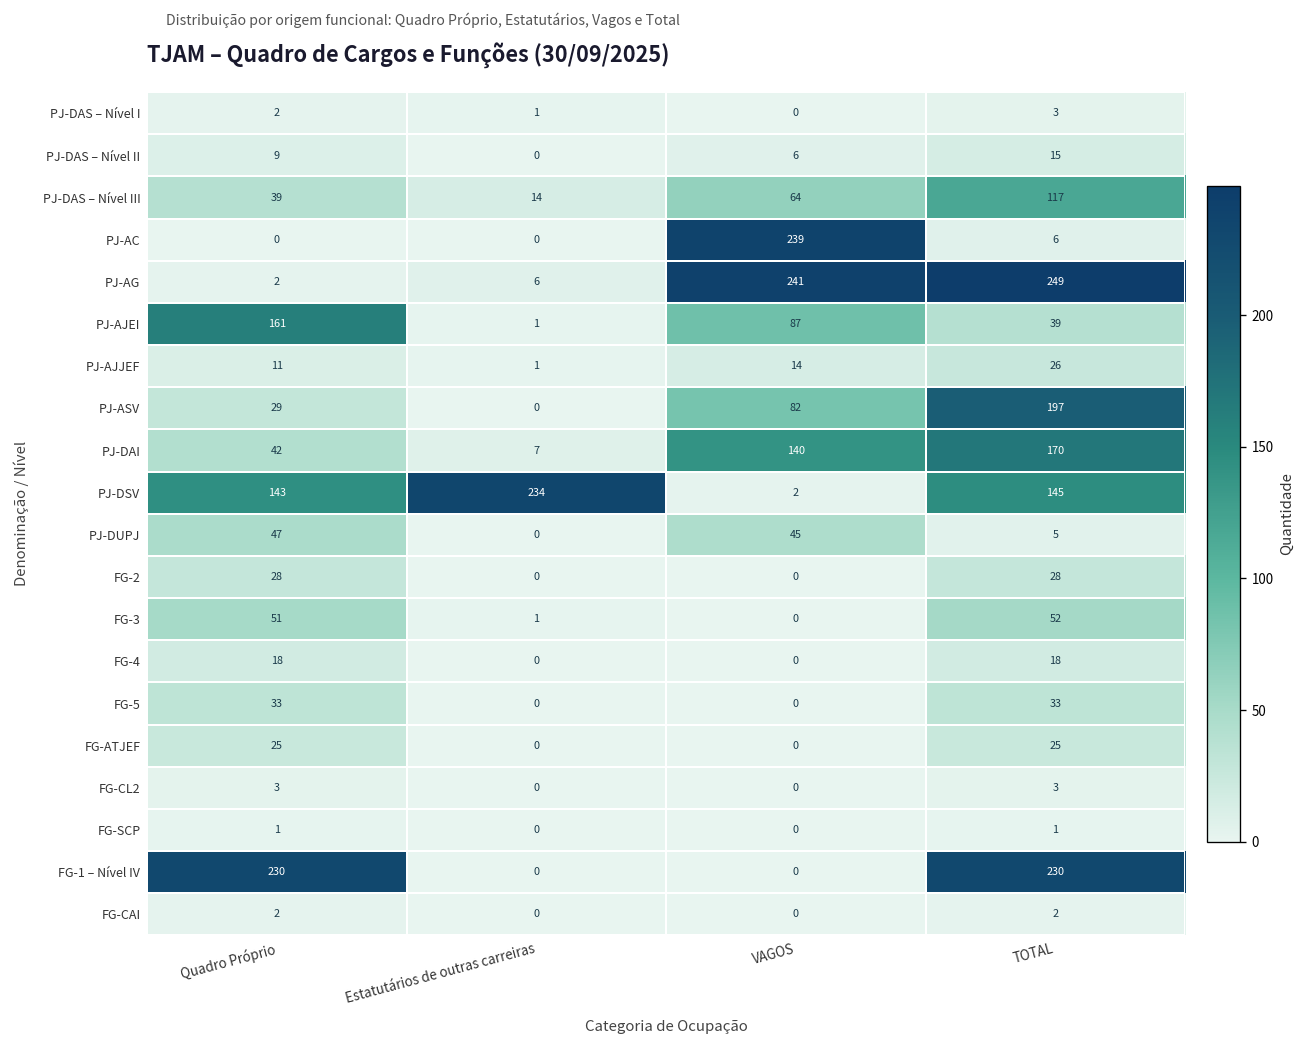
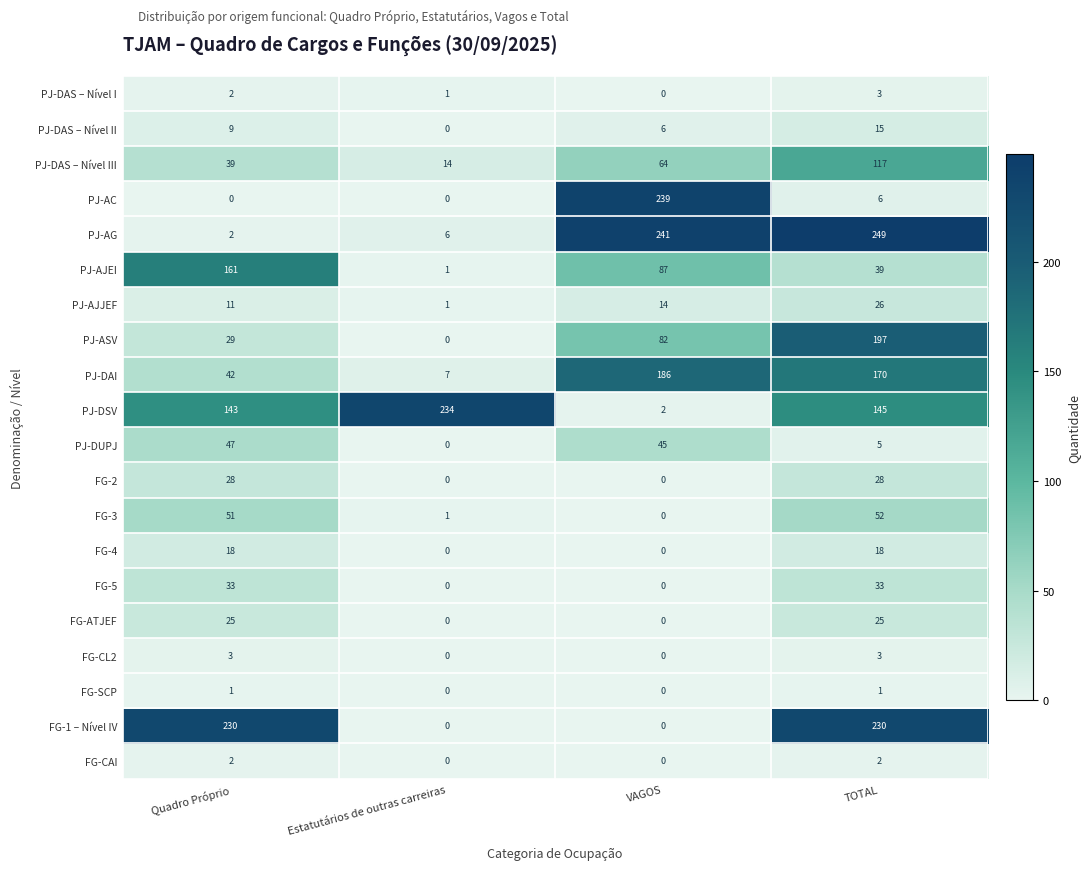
  {
    "PJ-DAS – Nível I": {
      "Quadro Próprio": 2,
      "Estatutários de outras carreiras": 1,
      "VAGOS": 0,
      "TOTAL": 3
    },
    "PJ-DAS – Nível II": {
      "Quadro Próprio": 9,
      "Estatutários de outras carreiras": 0,
      "VAGOS": 6,
      "TOTAL": 15
    },
    "PJ-DAS – Nível III": {
      "Quadro Próprio": 39,
      "Estatutários de outras carreiras": 14,
      "VAGOS": 64,
      "TOTAL": 117
    },
    "PJ-AC": {
      "Quadro Próprio": 0,
      "Estatutários de outras carreiras": 0,
      "VAGOS": 239,
      "TOTAL": 6
    },
    "PJ-AG": {
      "Quadro Próprio": 2,
      "Estatutários de outras carreiras": 6,
      "VAGOS": 241,
      "TOTAL": 249
    },
    "PJ-AJEI": {
      "Quadro Próprio": 161,
      "Estatutários de outras carreiras": 1,
      "VAGOS": 87,
      "TOTAL": 39
    },
    "PJ-AJJEF": {
      "Quadro Próprio": 11,
      "Estatutários de outras carreiras": 1,
      "VAGOS": 14,
      "TOTAL": 26
    },
    "PJ-ASV": {
      "Quadro Próprio": 29,
      "Estatutários de outras carreiras": 0,
      "VAGOS": 82,
      "TOTAL": 197
    },
    "PJ-DAI": {
      "Quadro Próprio": 42,
      "Estatutários de outras carreiras": 7,
-     "VAGOS": 140,
+     "VAGOS": 186,
      "TOTAL": 170
    },
    "PJ-DSV": {
      "Quadro Próprio": 143,
      "Estatutários de outras carreiras": 234,
      "VAGOS": 2,
      "TOTAL": 145
    },
    "PJ-DUPJ": {
      "Quadro Próprio": 47,
      "Estatutários de outras carreiras": 0,
      "VAGOS": 45,
      "TOTAL": 5
    },
    "FG-2": {
      "Quadro Próprio": 28,
      "Estatutários de outras carreiras": 0,
      "VAGOS": 0,
      "TOTAL": 28
    },
    "FG-3": {
      "Quadro Próprio": 51,
      "Estatutários de outras carreiras": 1,
      "VAGOS": 0,
      "TOTAL": 52
    },
    "FG-4": {
      "Quadro Próprio": 18,
      "Estatutários de outras carreiras": 0,
      "VAGOS": 0,
      "TOTAL": 18
    },
    "FG-5": {
      "Quadro Próprio": 33,
      "Estatutários de outras carreiras": 0,
      "VAGOS": 0,
      "TOTAL": 33
    },
    "FG-ATJEF": {
      "Quadro Próprio": 25,
      "Estatutários de outras carreiras": 0,
      "VAGOS": 0,
      "TOTAL": 25
    },
    "FG-CL2": {
      "Quadro Próprio": 3,
      "Estatutários de outras carreiras": 0,
      "VAGOS": 0,
      "TOTAL": 3
    },
    "FG-SCP": {
      "Quadro Próprio": 1,
      "Estatutários de outras carreiras": 0,
      "VAGOS": 0,
      "TOTAL": 1
    },
    "FG-1 – Nível IV": {
      "Quadro Próprio": 230,
      "Estatutários de outras carreiras": 0,
      "VAGOS": 0,
      "TOTAL": 230
    },
    "FG-CAI": {
      "Quadro Próprio": 2,
      "Estatutários de outras carreiras": 0,
      "VAGOS": 0,
      "TOTAL": 2
    }
  }
